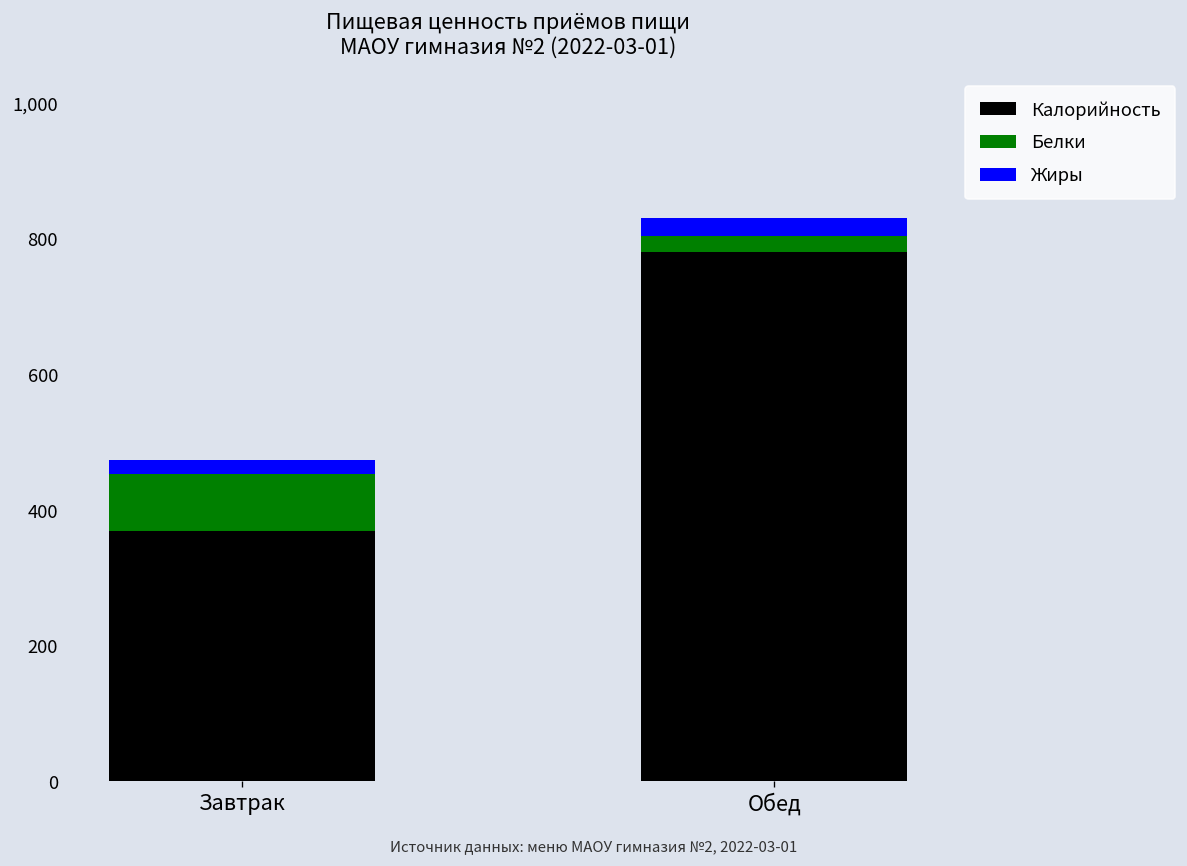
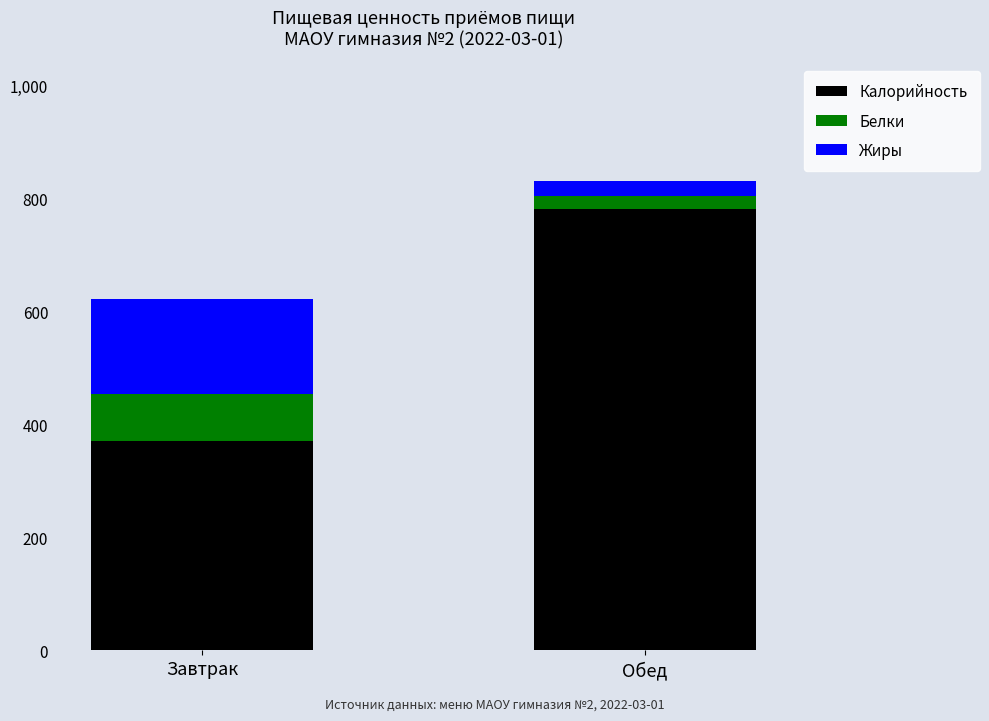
  {
    "Калорийность": {
      "Завтрак": 370,
      "Обед": 780
    },
    "Белки": {
      "Завтрак": 80,
      "Обед": 20
    },
    "Жиры": {
-     "Завтрак": 20,
+     "Завтрак": 170,
      "Обед": 30
    }
  }
